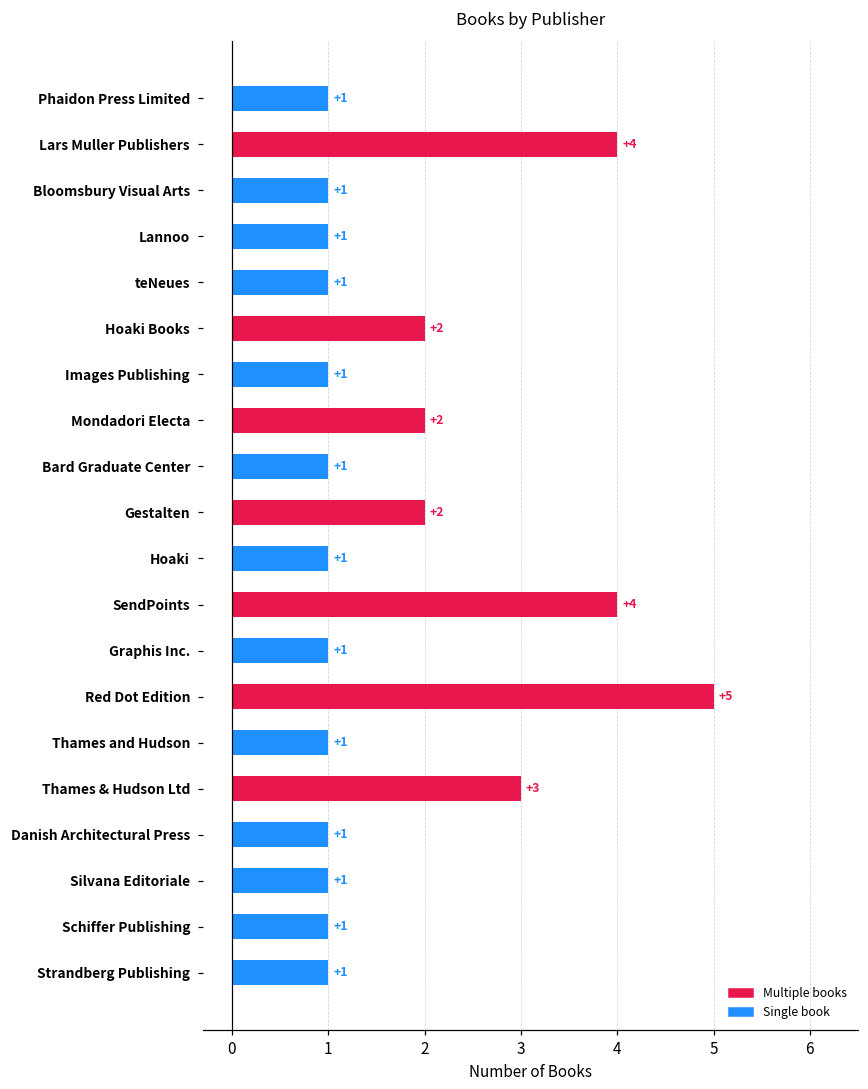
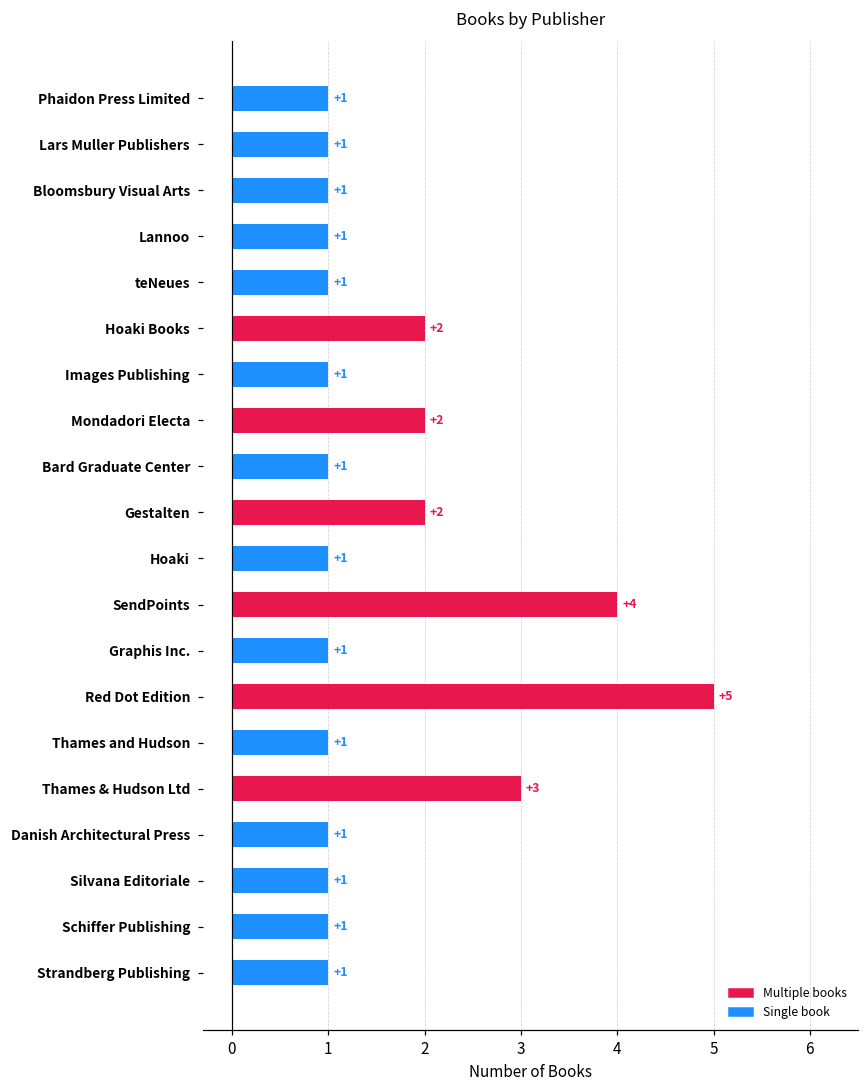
  {
    "Phaidon Press Limited": "+1",
-   "Lars Muller Publishers": "+4",
+   "Lars Muller Publishers": "+1",
    "Bloomsbury Visual Arts": "+1",
    "Lannoo": "+1",
    "teNeues": "+1",
    "Hoaki Books": "+2",
    "Images Publishing": "+1",
    "Mondadori Electa": "+2",
    "Bard Graduate Center": "+1",
    "Gestalten": "+2",
    "Hoaki": "+1",
    "SendPoints": "+4",
    "Graphis Inc.": "+1",
    "Red Dot Edition": "+5",
    "Thames and Hudson": "+1",
    "Thames & Hudson Ltd": "+3",
    "Danish Architectural Press": "+1",
    "Silvana Editoriale": "+1",
    "Schiffer Publishing": "+1",
    "Strandberg Publishing": "+1"
  }
